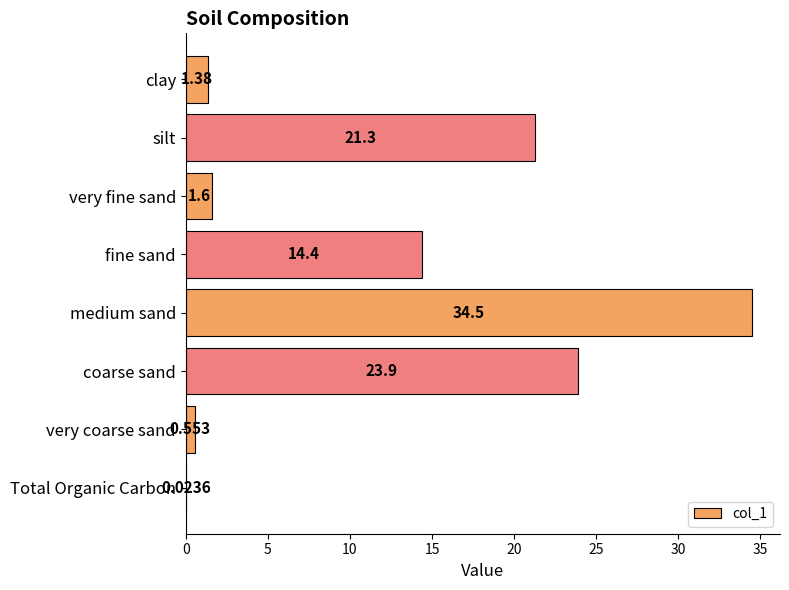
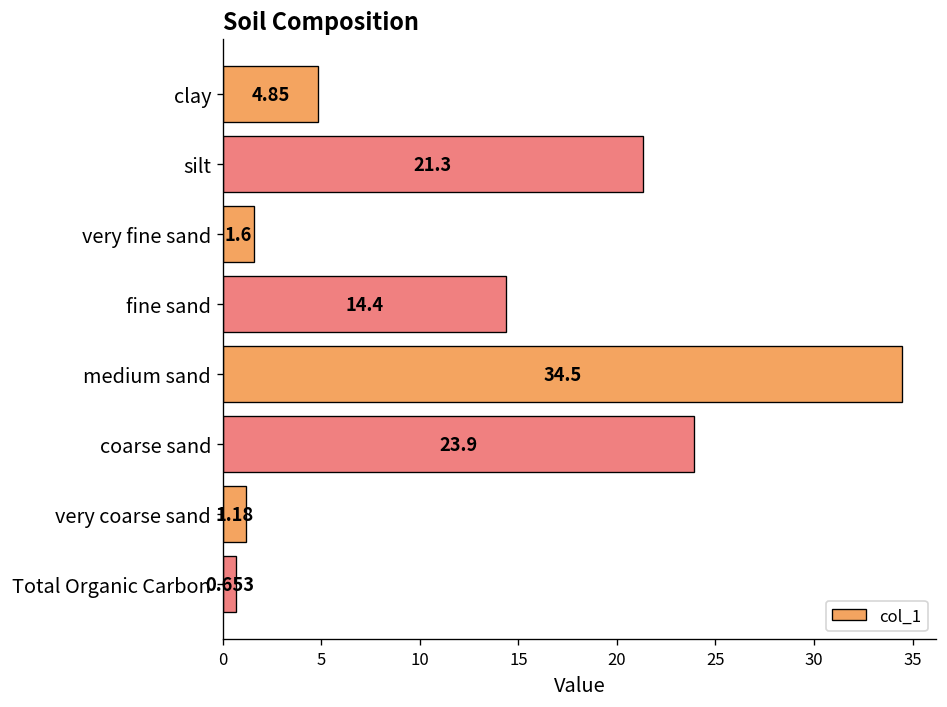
  {
-   "clay": 1.38,
+   "clay": 4.85,
    "silt": 21.3,
    "very fine sand": 1.6,
    "fine sand": 14.4,
    "medium sand": 34.5,
    "coarse sand": 23.9,
-   "very coarse sand": 0.553,
-   "Total Organic Carbon": 0.0236
+   "very coarse sand": 1.18,
+   "Total Organic Carbon": 0.653
  }
